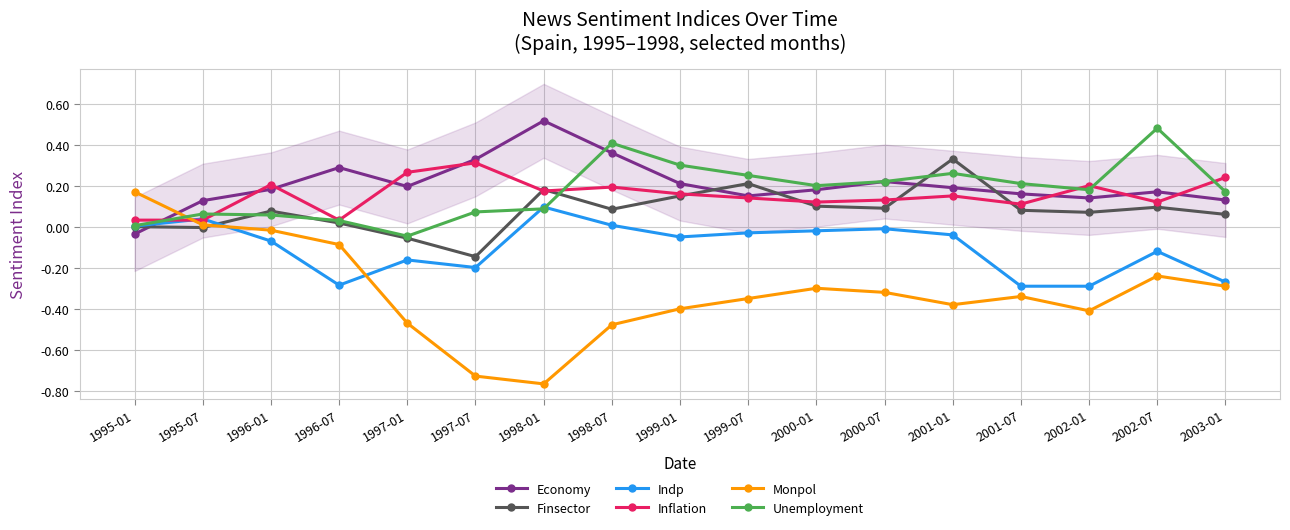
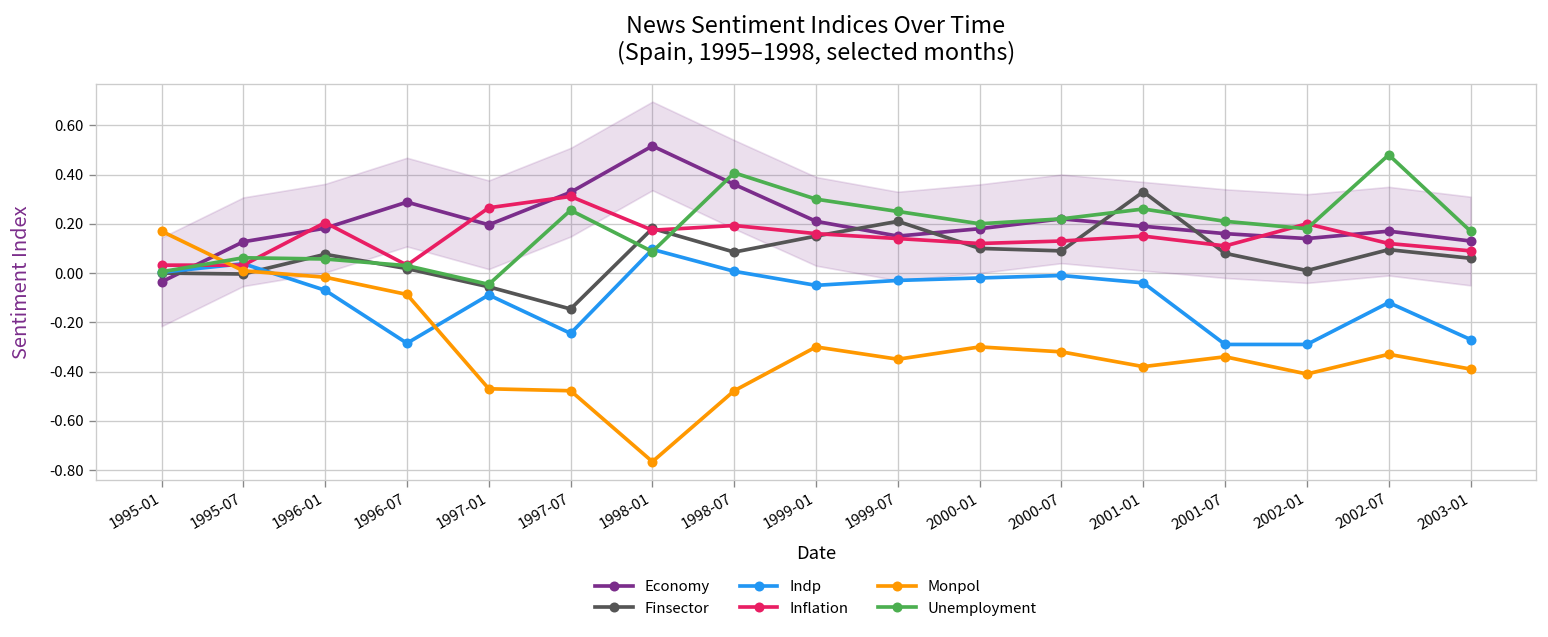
  {
    "Finsector": {
      "1995-07": 0.00,
      "1996-01": 0.08,
      "1997-07": -0.15,
      "1998-07": 0.09,
      "1999-07": 0.21,
      "2000-01": 0.10,
      "2000-07": 0.09,
      "2001-01": 0.33,
      "2001-07": 0.08,
-     "2002-01": 0.07,
+     "2002-01": 0.01,
      "2002-07": 0.10,
      "2003-01": 0.06
    },
    "Indp": {
      "1996-01": -0.07,
      "1996-07": -0.29,
-     "1997-01": -0.16,
-     "1997-07": -0.20,
+     "1997-01": -0.09,
+     "1997-07": -0.25,
      "1998-07": 0.01,
      "1999-01": -0.05,
      "1999-07": -0.03,
      "2000-01": -0.02,
      "2000-07": -0.01,
      "2001-01": -0.04,
      "2001-07": -0.29,
      "2002-01": -0.29,
      "2002-07": -0.12,
      "2003-01": -0.27
    },
    "Inflation": {
      "1995-01": 0.03,
      "1996-01": 0.21,
      "1997-01": 0.27,
      "1997-07": 0.31,
      "1998-07": 0.19,
      "2000-01": 0.12,
      "2000-07": 0.13,
      "2001-01": 0.15,
      "2001-07": 0.11,
      "2002-01": 0.20,
      "2002-07": 0.12,
-     "2003-01": 0.24
+     "2003-01": 0.09
    },
    "Monpol": {
      "1995-01": 0.17,
      "1995-07": 0.01,
      "1996-01": -0.02,
      "1996-07": -0.09,
      "1997-01": -0.47,
-     "1997-07": -0.73,
+     "1997-07": -0.48,
      "1998-01": -0.77,
      "1998-07": -0.48,
-     "1999-01": -0.4,
+     "1999-01": -0.3,
      "1999-07": -0.35,
      "2000-01": -0.30,
      "2000-07": -0.32,
      "2001-01": -0.38,
      "2001-07": -0.34,
      "2002-01": -0.41,
-     "2002-07": -0.24,
-     "2003-01": -0.29
+     "2002-07": -0.33,
+     "2003-01": -0.39
    },
    "Unemployment": {
      "1995-07": 0.06,
      "1996-01": 0.06,
-     "1997-07": 0.07,
+     "1997-07": 0.26,
      "1998-07": 0.41,
      "1999-01": 0.30,
      "1999-07": 0.25,
      "2000-01": 0.20,
      "2001-01": 0.26,
      "2001-07": 0.21,
      "2002-01": 0.18,
      "2002-07": 0.48,
      "2003-01": 0.17
    }
  }
